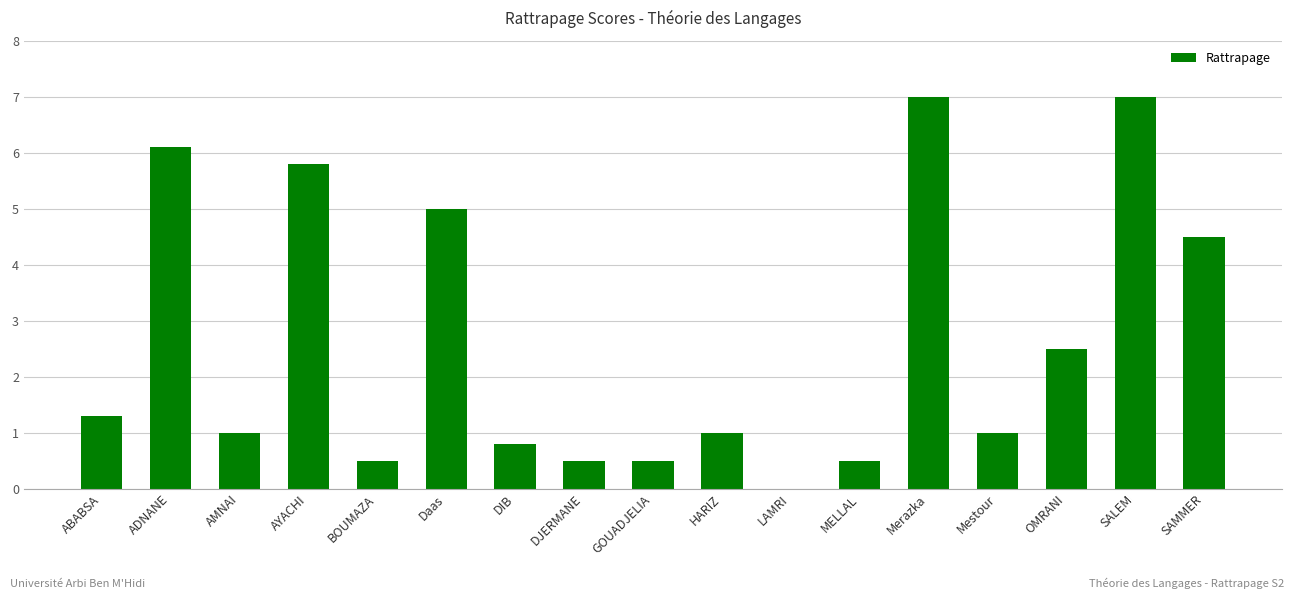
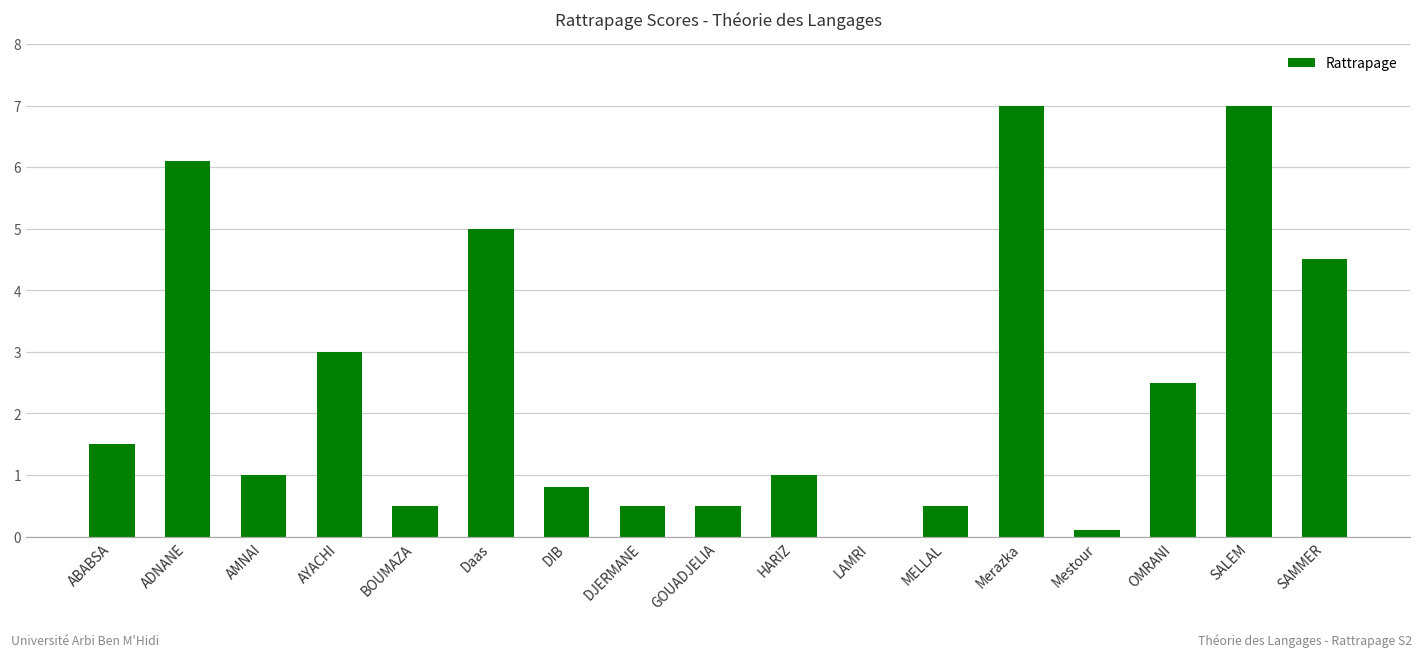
  {
-   "ABABSA": 1.3,
+   "ABABSA": 1.5,
    "ADNANE": 6.1,
    "AMNAI": 1.0,
-   "AYACHI": 5.8,
+   "AYACHI": 3.0,
    "BOUMAZA": 0.5,
    "Daas": 5.0,
    "DIB": 0.8,
    "DJERMANE": 0.5,
    "GOUADJELIA": 0.5,
    "HARIZ": 1.0,
    "LAMRI": 0.0,
    "MELLAL": 0.5,
    "Merazka": 7.0,
-   "Mestour": 1.0,
+   "Mestour": 0.1,
    "OMRANI": 2.5,
    "SALEM": 7.0,
    "SAMMER": 4.5
  }
